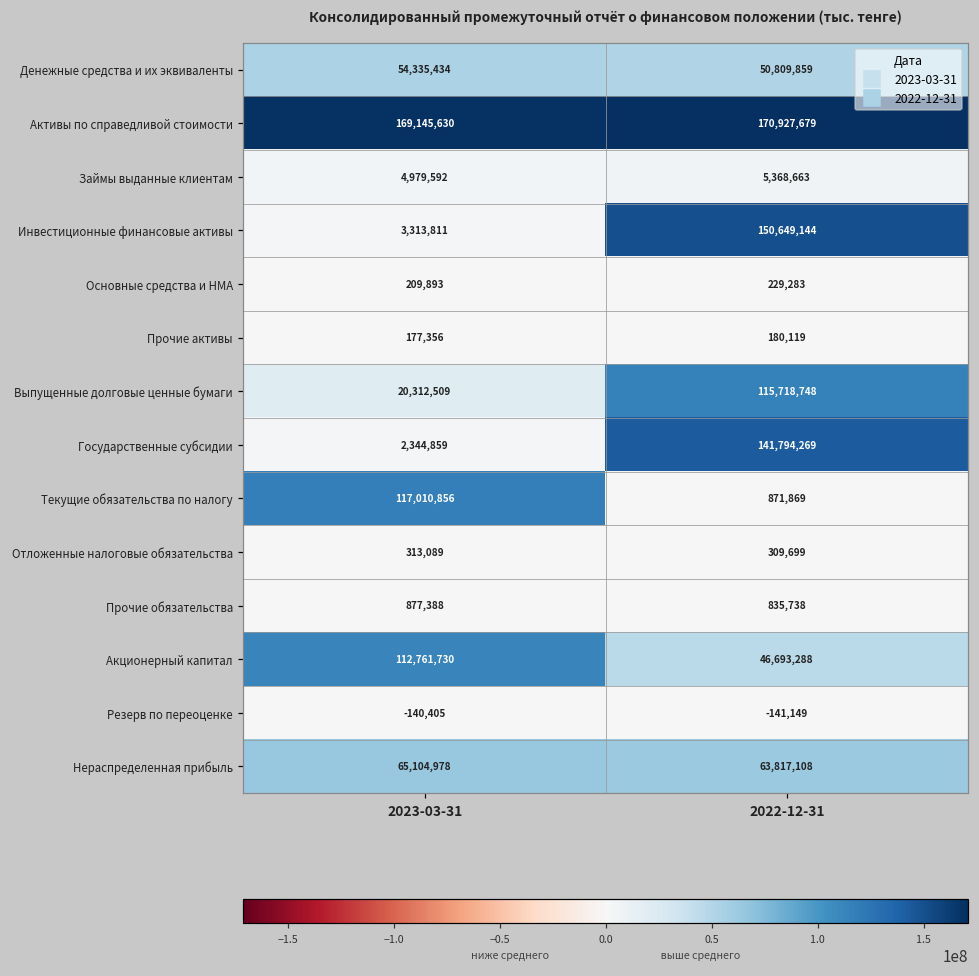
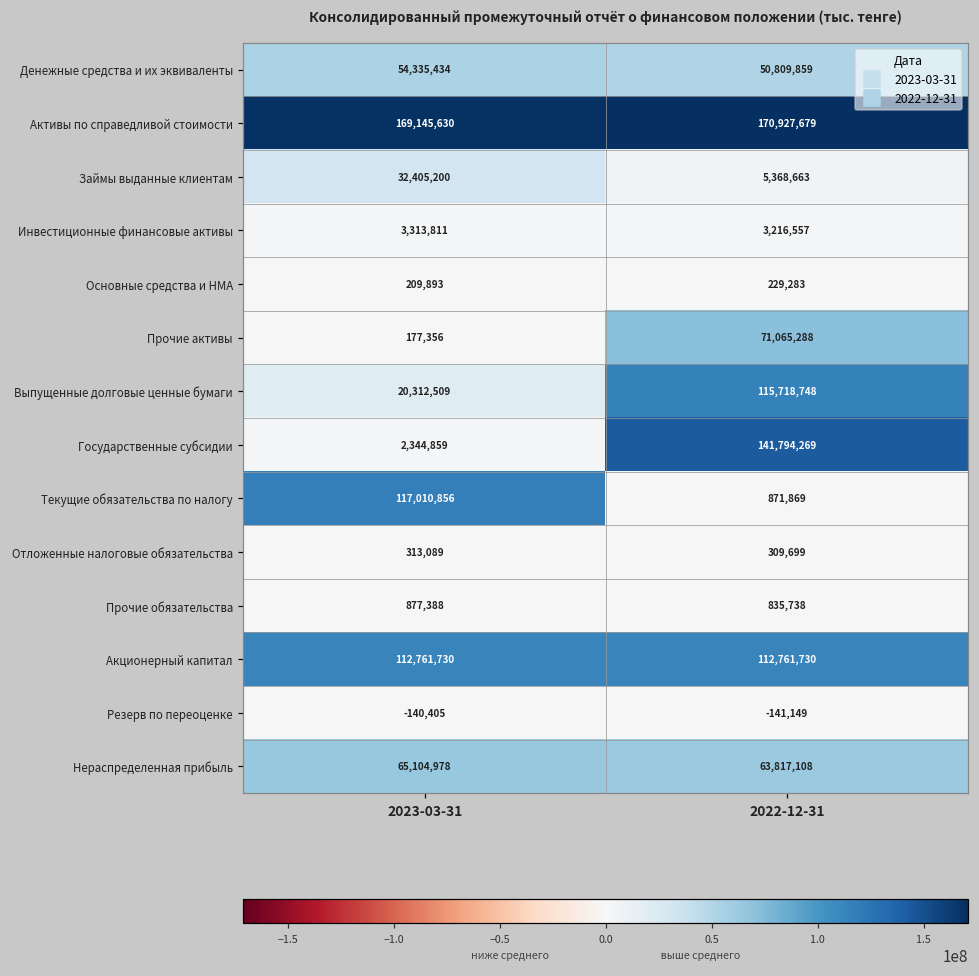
  {
    "Денежные средства и их эквиваленты": {
      "2023-03-31": "54,335,434",
      "2022-12-31": "50,809,859"
    },
    "Активы по справедливой стоимости": {
      "2023-03-31": "169,145,630",
      "2022-12-31": "170,927,679"
    },
    "Займы выданные клиентам": {
-     "2023-03-31": "4,979,592",
+     "2023-03-31": "32,405,200",
      "2022-12-31": "5,368,663"
    },
    "Инвестиционные финансовые активы": {
      "2023-03-31": "3,313,811",
-     "2022-12-31": "150,649,144"
+     "2022-12-31": "3,216,557"
    },
    "Основные средства и НМА": {
      "2023-03-31": "209,893",
      "2022-12-31": "229,283"
    },
    "Прочие активы": {
      "2023-03-31": "177,356",
-     "2022-12-31": "180,119"
+     "2022-12-31": "71,065,288"
    },
    "Выпущенные долговые ценные бумаги": {
      "2023-03-31": "20,312,509",
      "2022-12-31": "115,718,748"
    },
    "Государственные субсидии": {
      "2023-03-31": "2,344,859",
      "2022-12-31": "141,794,269"
    },
    "Текущие обязательства по налогу": {
      "2023-03-31": "117,010,856",
      "2022-12-31": "871,869"
    },
    "Отложенные налоговые обязательства": {
      "2023-03-31": "313,089",
      "2022-12-31": "309,699"
    },
    "Прочие обязательства": {
      "2023-03-31": "877,388",
      "2022-12-31": "835,738"
    },
    "Акционерный капитал": {
      "2023-03-31": "112,761,730",
-     "2022-12-31": "46,693,288"
+     "2022-12-31": "112,761,730"
    },
    "Резерв по переоценке": {
      "2023-03-31": "-140,405",
      "2022-12-31": "-141,149"
    },
    "Нераспределенная прибыль": {
      "2023-03-31": "65,104,978",
      "2022-12-31": "63,817,108"
    }
  }
